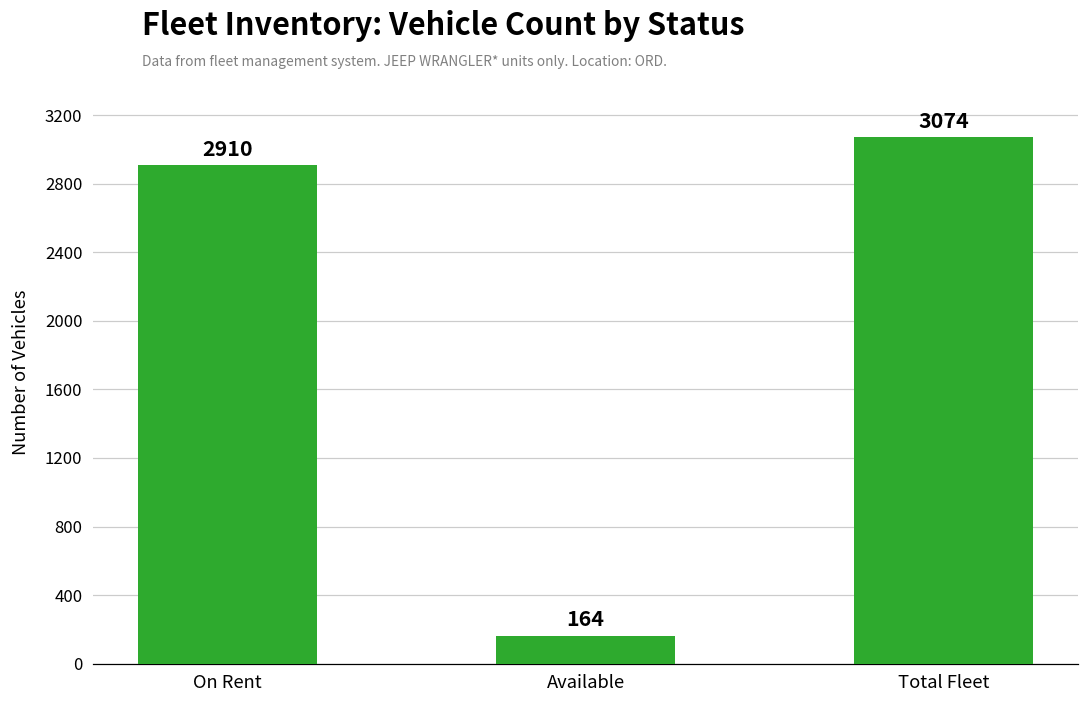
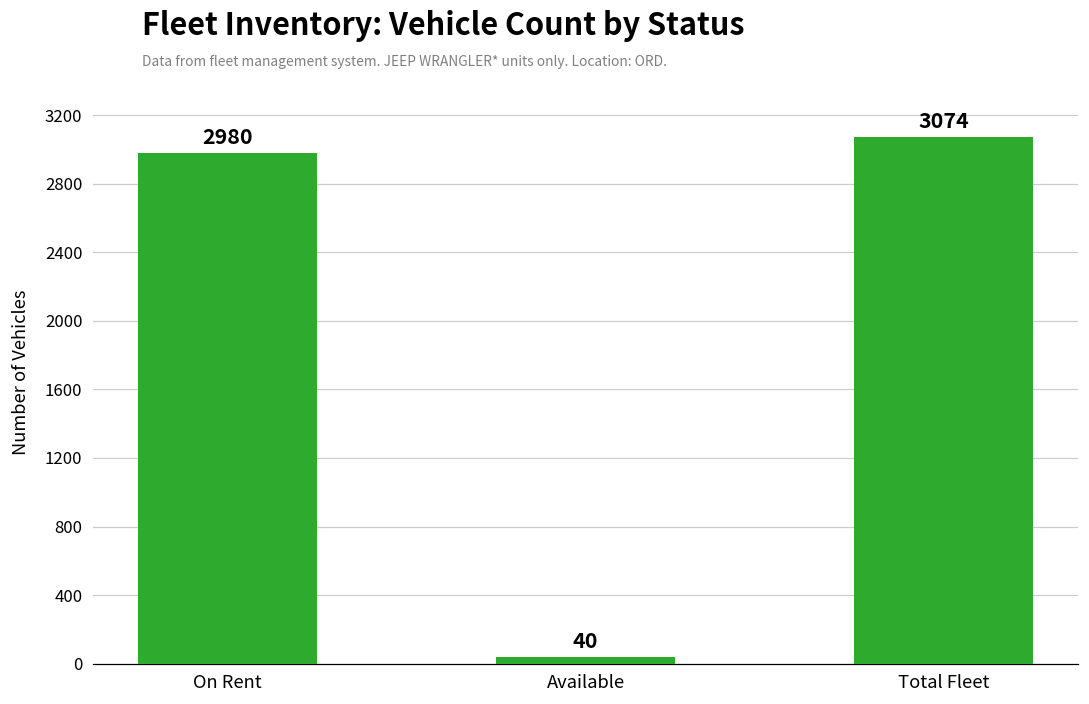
  {
-   "On Rent": 2910,
-   "Available": 164,
+   "On Rent": 2980,
+   "Available": 40,
    "Total Fleet": 3074
  }
